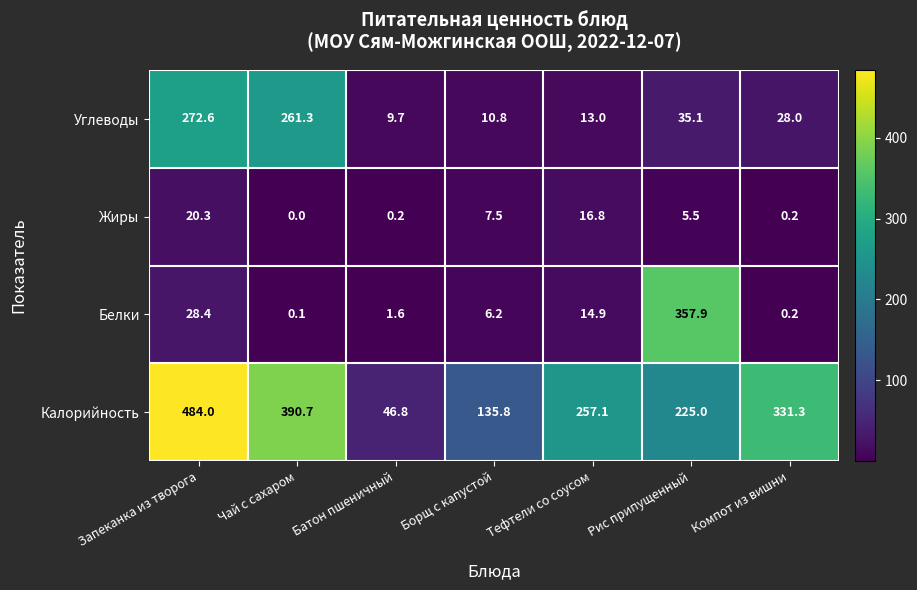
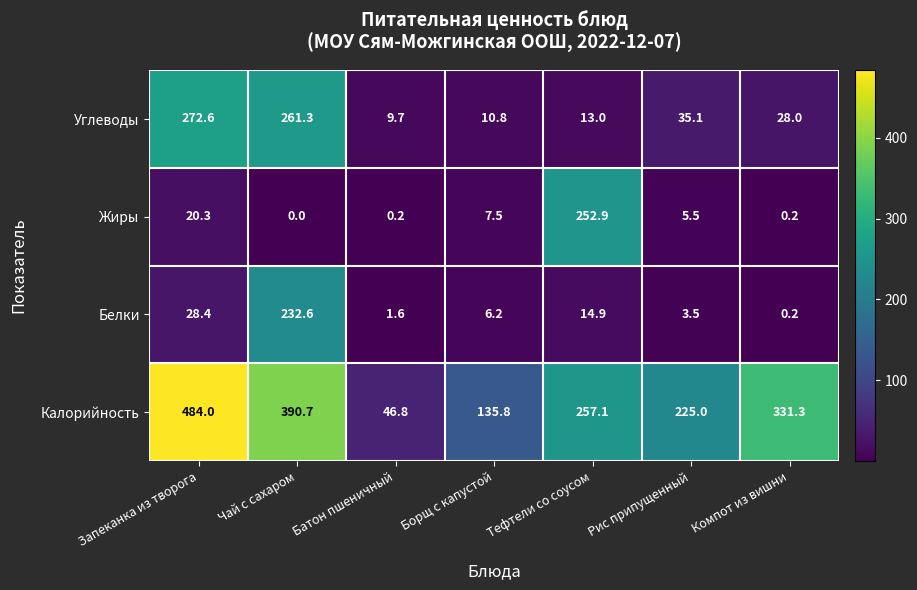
  {
    "Углеводы": {
      "Запеканка из творога": 272.6,
      "Чай с сахаром": 261.3,
      "Батон пшеничный": 9.7,
      "Борщ с капустой": 10.8,
      "Тефтели со соусом": 13.0,
      "Рис припущенный": 35.1,
      "Компот из вишни": 28.0
    },
    "Жиры": {
      "Запеканка из творога": 20.3,
      "Чай с сахаром": 0.0,
      "Батон пшеничный": 0.2,
      "Борщ с капустой": 7.5,
-     "Тефтели со соусом": 16.8,
+     "Тефтели со соусом": 252.9,
      "Рис припущенный": 5.5,
      "Компот из вишни": 0.2
    },
    "Белки": {
      "Запеканка из творога": 28.4,
-     "Чай с сахаром": 0.1,
+     "Чай с сахаром": 232.6,
      "Батон пшеничный": 1.6,
      "Борщ с капустой": 6.2,
      "Тефтели со соусом": 14.9,
-     "Рис припущенный": 357.9,
+     "Рис припущенный": 3.5,
      "Компот из вишни": 0.2
    },
    "Калорийность": {
      "Запеканка из творога": 484.0,
      "Чай с сахаром": 390.7,
      "Батон пшеничный": 46.8,
      "Борщ с капустой": 135.8,
      "Тефтели со соусом": 257.1,
      "Рис припущенный": 225.0,
      "Компот из вишни": 331.3
    }
  }
